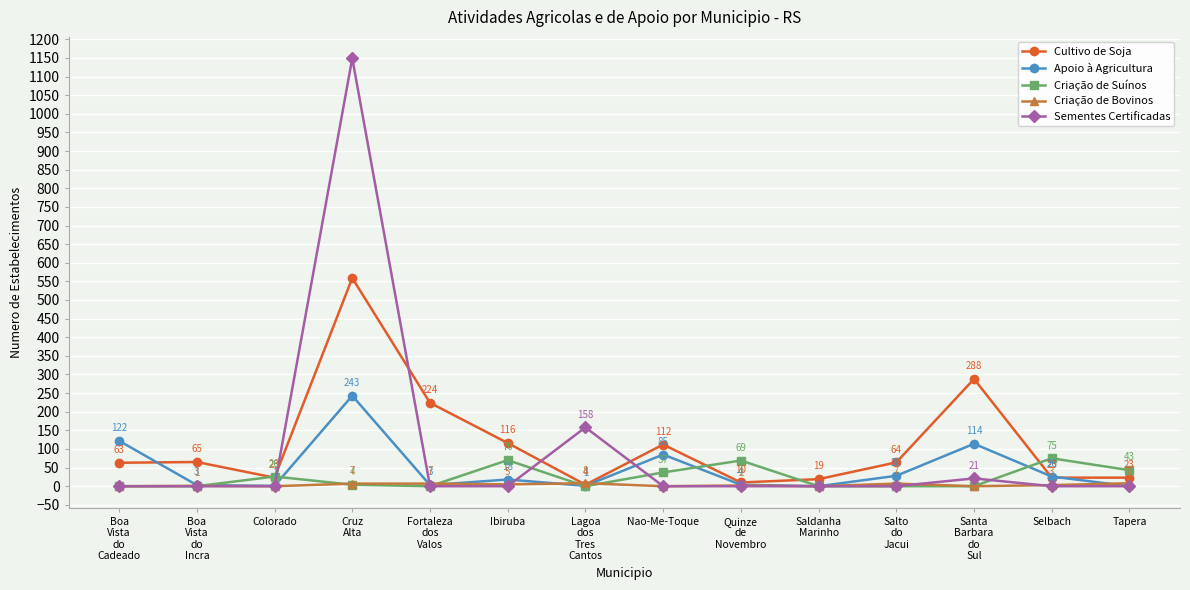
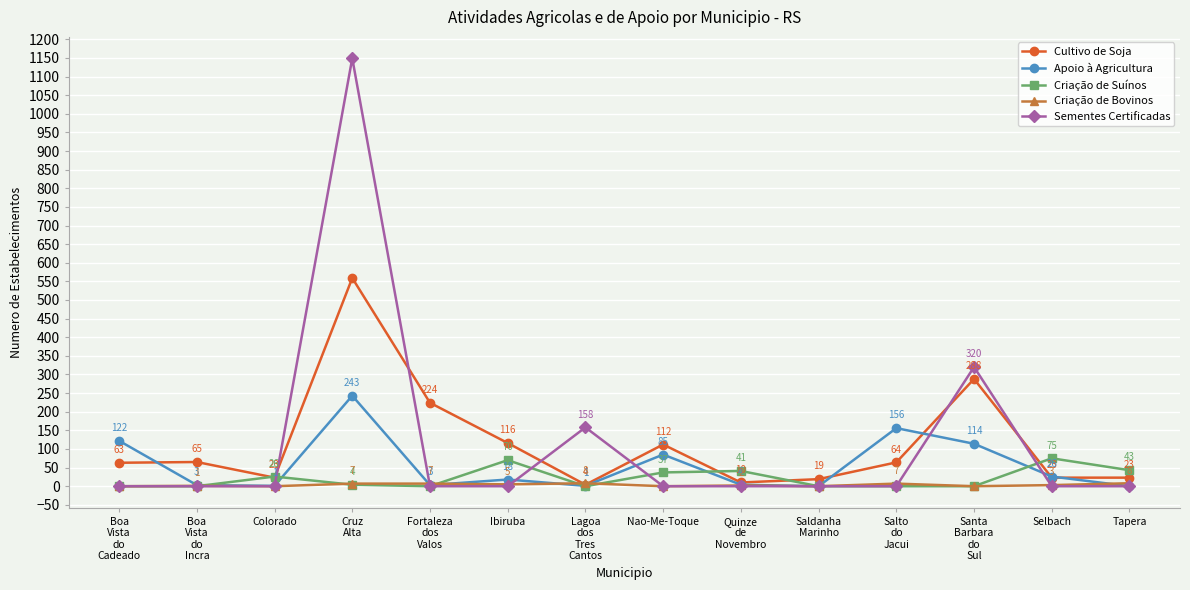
  {
    "Apoio à Agricultura": {
      "Boa Vista do Cadeado": 122,
      "Cruz Alta": 243,
-     "Salto do Jacui": 28,
+     "Salto do Jacui": 156,
      "Santa Barbara do Sul": 114
    },
    "Criação de Suínos": {
-     "Quinze de Novembro": 69,
+     "Quinze de Novembro": 41,
      "Selbach": 75
    },
    "Sementes Certificadas": {
      "Lagoa dos Tres Cantos": 158,
-     "Santa Barbara do Sul": 21
+     "Santa Barbara do Sul": 320
    }
  }
